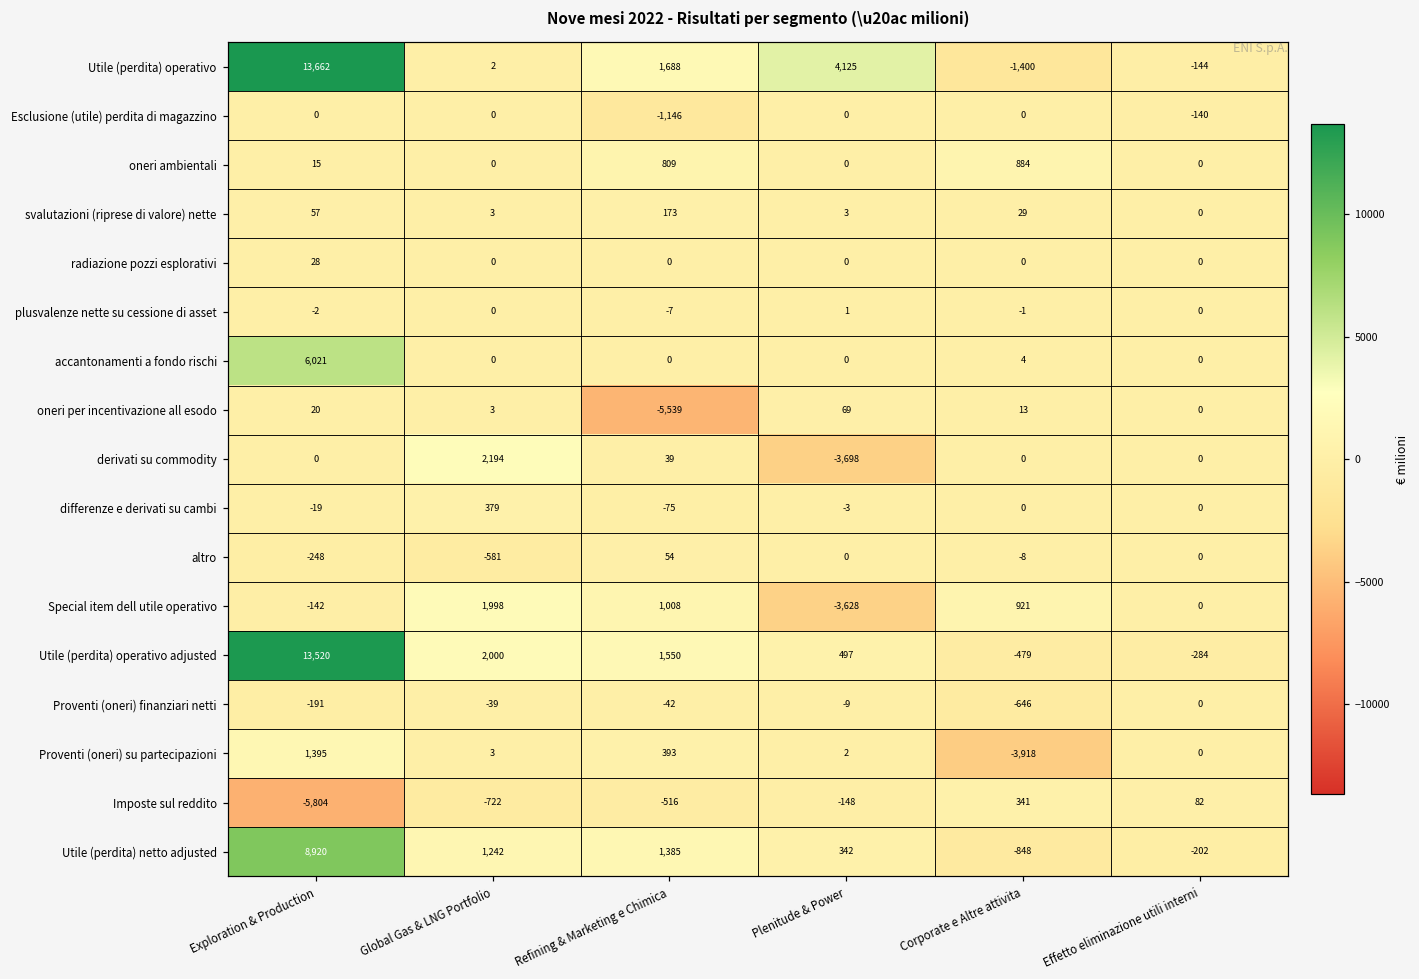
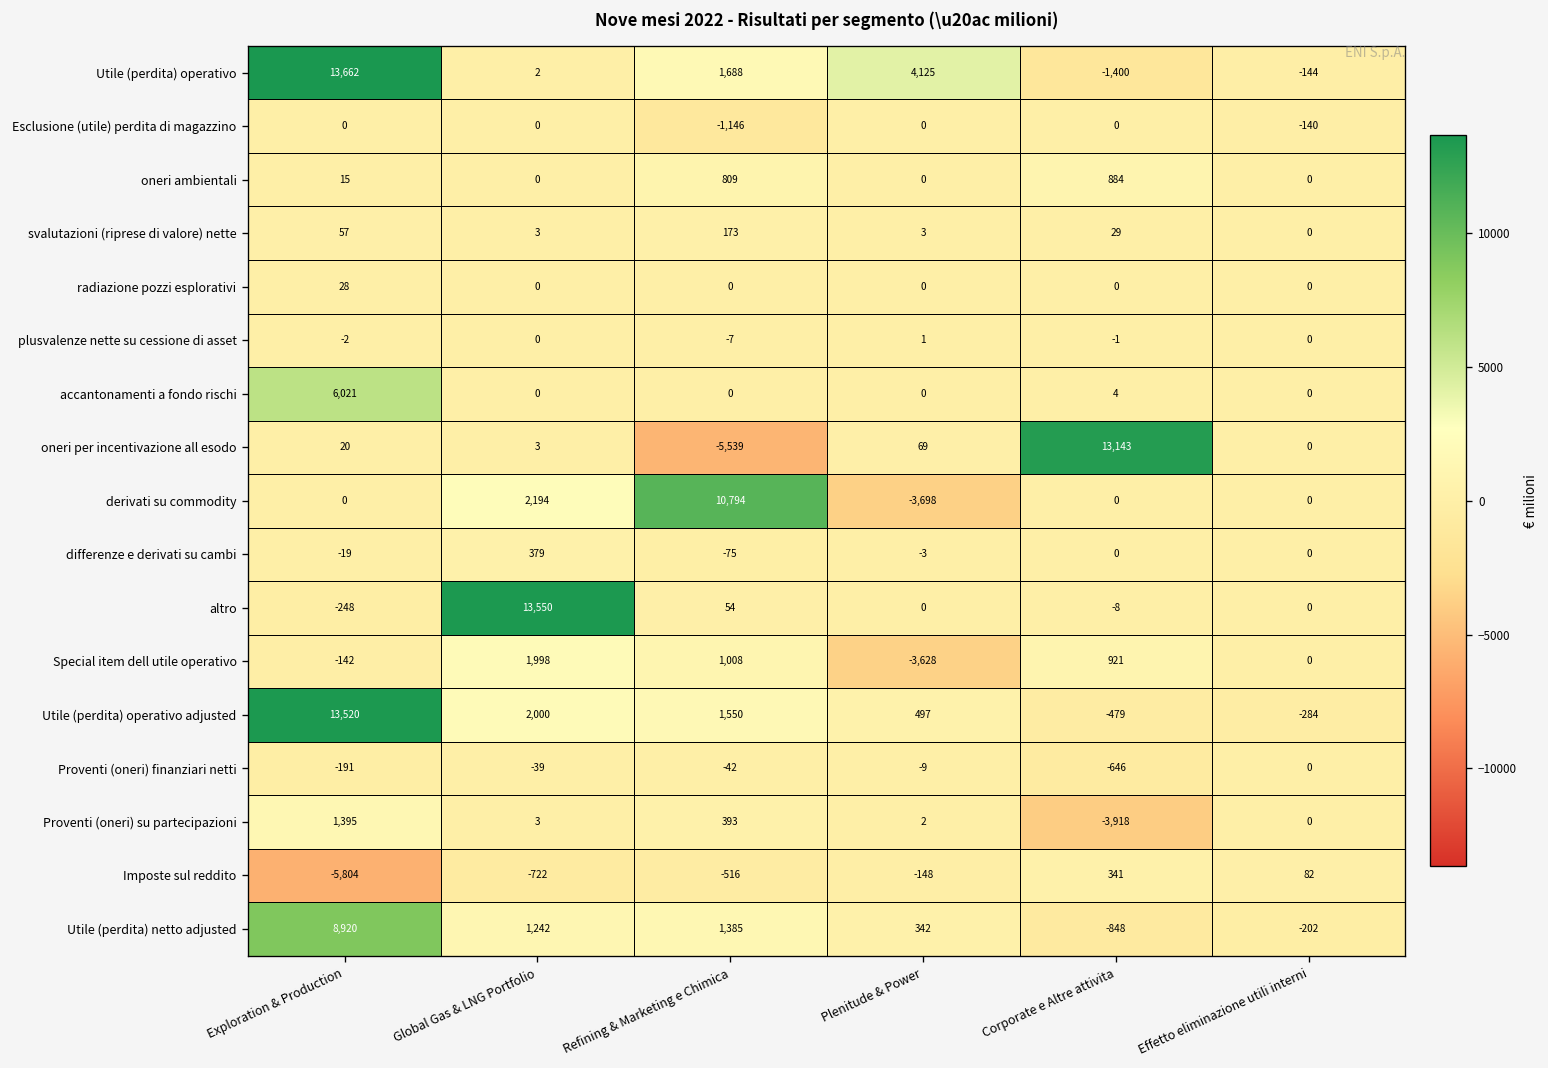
  {
    "Utile (perdita) operativo": {
      "Exploration & Production": "13,662",
      "Global Gas & LNG Portfolio": "2",
      "Refining & Marketing e Chimica": "1,688",
      "Plenitude & Power": "4,125",
      "Corporate e Altre attivita": "-1,400"
    },
    "Esclusione (utile) perdita di magazzino": {
      "Exploration & Production": "0",
      "Global Gas & LNG Portfolio": "0",
      "Refining & Marketing e Chimica": "-1,146",
      "Plenitude & Power": "0",
      "Corporate e Altre attivita": "0",
      "Effetto eliminazione utili interni": "-140"
    },
    "oneri ambientali": {
      "Exploration & Production": "15",
      "Global Gas & LNG Portfolio": "0",
      "Refining & Marketing e Chimica": "809",
      "Plenitude & Power": "0",
      "Corporate e Altre attivita": "884",
      "Effetto eliminazione utili interni": "0"
    },
    "svalutazioni (riprese di valore) nette": {
      "Exploration & Production": "57",
      "Global Gas & LNG Portfolio": "3",
      "Refining & Marketing e Chimica": "173",
      "Plenitude & Power": "3",
      "Corporate e Altre attivita": "29",
      "Effetto eliminazione utili interni": "0"
    },
    "radiazione pozzi esplorativi": {
      "Exploration & Production": "28",
      "Global Gas & LNG Portfolio": "0",
      "Refining & Marketing e Chimica": "0",
      "Plenitude & Power": "0",
      "Corporate e Altre attivita": "0",
      "Effetto eliminazione utili interni": "0"
    },
    "plusvalenze nette su cessione di asset": {
      "Exploration & Production": "-2",
      "Global Gas & LNG Portfolio": "0",
      "Refining & Marketing e Chimica": "-7",
      "Plenitude & Power": "1",
      "Corporate e Altre attivita": "-1",
      "Effetto eliminazione utili interni": "0"
    },
    "accantonamenti a fondo rischi": {
      "Exploration & Production": "6,021",
      "Global Gas & LNG Portfolio": "0",
      "Refining & Marketing e Chimica": "0",
      "Plenitude & Power": "0",
      "Corporate e Altre attivita": "4",
      "Effetto eliminazione utili interni": "0"
    },
    "oneri per incentivazione all esodo": {
      "Exploration & Production": "20",
      "Global Gas & LNG Portfolio": "3",
      "Refining & Marketing e Chimica": "-5,539",
      "Plenitude & Power": "69",
-     "Corporate e Altre attivita": "13",
+     "Corporate e Altre attivita": "13,143",
      "Effetto eliminazione utili interni": "0"
    },
    "derivati su commodity": {
      "Exploration & Production": "0",
      "Global Gas & LNG Portfolio": "2,194",
-     "Refining & Marketing e Chimica": "39",
+     "Refining & Marketing e Chimica": "10,794",
      "Plenitude & Power": "-3,698",
      "Corporate e Altre attivita": "0",
      "Effetto eliminazione utili interni": "0"
    },
    "differenze e derivati su cambi": {
      "Exploration & Production": "-19",
      "Global Gas & LNG Portfolio": "379",
      "Refining & Marketing e Chimica": "-75",
      "Plenitude & Power": "-3",
      "Corporate e Altre attivita": "0",
      "Effetto eliminazione utili interni": "0"
    },
    "altro": {
      "Exploration & Production": "-248",
-     "Global Gas & LNG Portfolio": "-581",
+     "Global Gas & LNG Portfolio": "13,550",
      "Refining & Marketing e Chimica": "54",
      "Plenitude & Power": "0",
      "Corporate e Altre attivita": "-8",
      "Effetto eliminazione utili interni": "0"
    },
    "Special item dell utile operativo": {
      "Exploration & Production": "-142",
      "Global Gas & LNG Portfolio": "1,998",
      "Refining & Marketing e Chimica": "1,008",
      "Plenitude & Power": "-3,628",
      "Corporate e Altre attivita": "921",
      "Effetto eliminazione utili interni": "0"
    },
    "Utile (perdita) operativo adjusted": {
      "Exploration & Production": "13,520",
      "Global Gas & LNG Portfolio": "2,000",
      "Refining & Marketing e Chimica": "1,550",
      "Plenitude & Power": "497",
      "Corporate e Altre attivita": "-479",
      "Effetto eliminazione utili interni": "-284"
    },
    "Proventi (oneri) finanziari netti": {
      "Exploration & Production": "-191",
      "Global Gas & LNG Portfolio": "-39",
      "Refining & Marketing e Chimica": "-42",
      "Plenitude & Power": "-9",
      "Corporate e Altre attivita": "-646",
      "Effetto eliminazione utili interni": "0"
    },
    "Proventi (oneri) su partecipazioni": {
      "Exploration & Production": "1,395",
      "Global Gas & LNG Portfolio": "3",
      "Refining & Marketing e Chimica": "393",
      "Plenitude & Power": "2",
      "Corporate e Altre attivita": "-3,918",
      "Effetto eliminazione utili interni": "0"
    },
    "Imposte sul reddito": {
      "Exploration & Production": "-5,804",
      "Global Gas & LNG Portfolio": "-722",
      "Refining & Marketing e Chimica": "-516",
      "Plenitude & Power": "-148",
      "Corporate e Altre attivita": "341",
      "Effetto eliminazione utili interni": "82"
    },
    "Utile (perdita) netto adjusted": {
      "Exploration & Production": "8,920",
      "Global Gas & LNG Portfolio": "1,242",
      "Refining & Marketing e Chimica": "1,385",
      "Plenitude & Power": "342",
      "Corporate e Altre attivita": "-848",
      "Effetto eliminazione utili interni": "-202"
    }
  }
